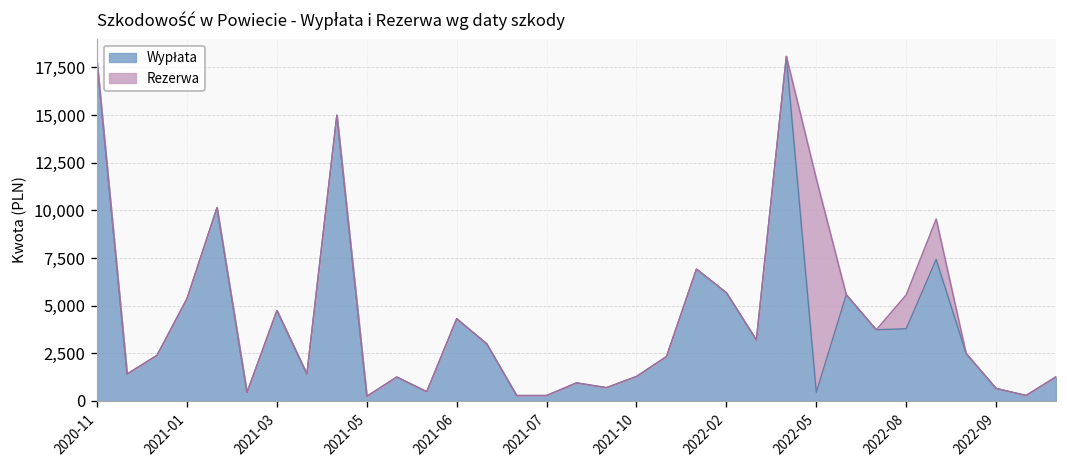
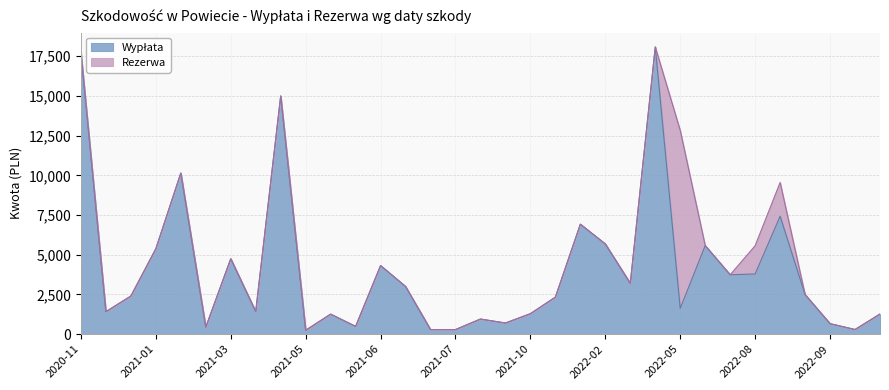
  {
    "Wypłata": {
-     "2022-05": "500"
+     "2022-05": "1,600"
    },
    "Rezerwa": {
      "2022-05": "11,200"
    }
  }
